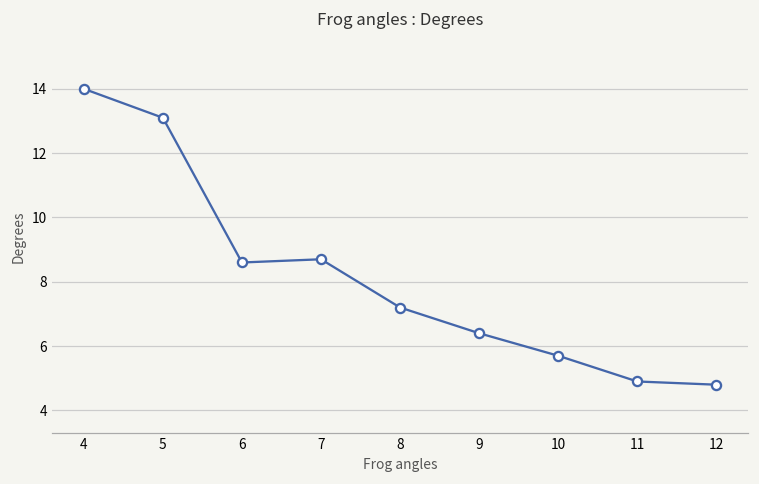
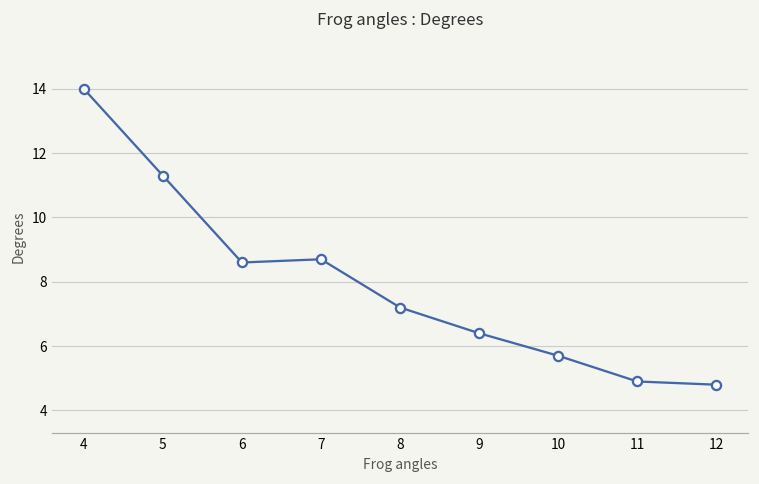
  {
    "4": 14.0,
-   "5": 13.1,
+   "5": 11.3,
    "6": 8.6,
    "7": 8.7,
    "8": 7.2,
    "9": 6.4,
    "10": 5.7,
    "11": 4.9,
    "12": 4.8
  }
